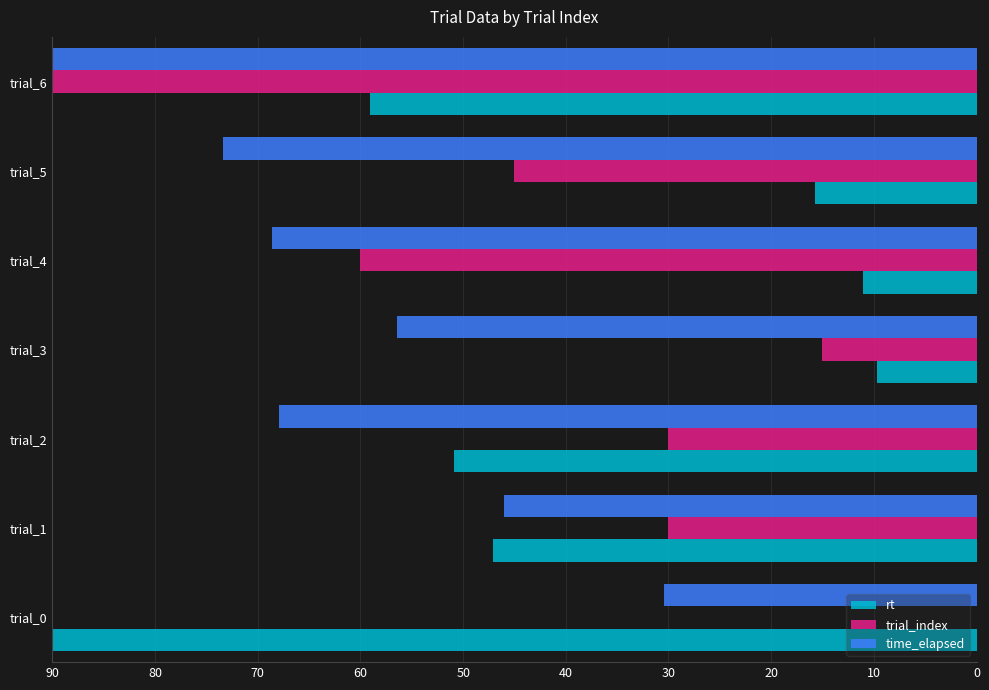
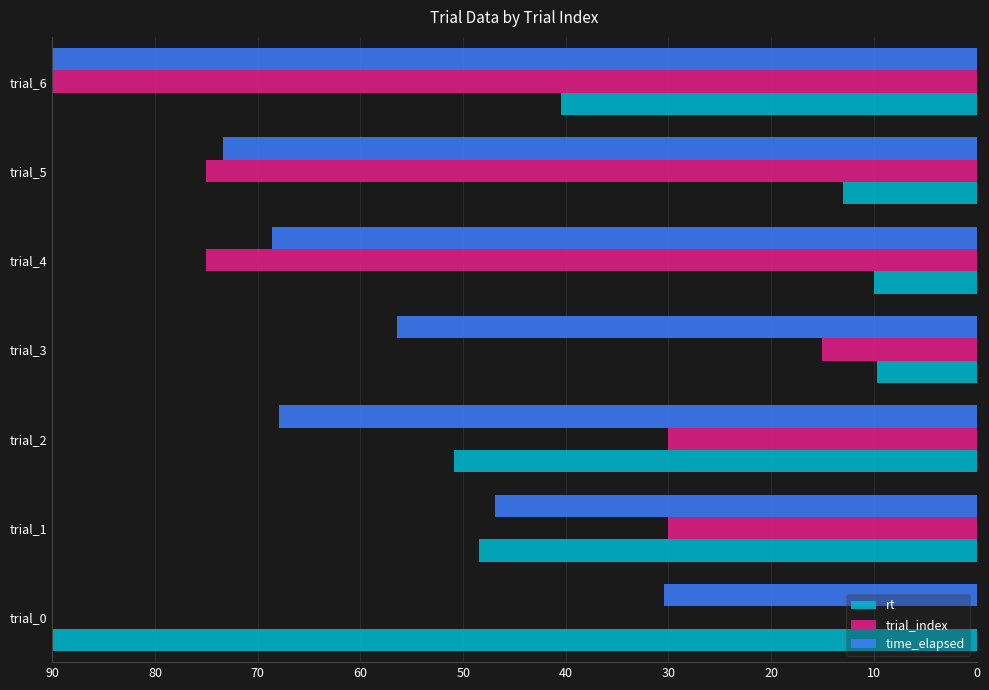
  {
    "rt": {
-     "trial_6": 59.1,
-     "trial_5": 15.7,
-     "trial_4": 11.0,
+     "trial_6": 40.4,
+     "trial_5": 13.0,
+     "trial_4": 10.0,
      "trial_3": 9.7,
      "trial_2": 50.9,
-     "trial_1": 47.1,
+     "trial_1": 48.4,
      "trial_0": 90.0
    },
    "trial_index": {
      "trial_6": 90.0,
-     "trial_5": 45.0,
-     "trial_4": 60.0,
+     "trial_5": 75.0,
+     "trial_4": 75.0,
      "trial_3": 15.0,
      "trial_2": 30.0,
      "trial_1": 30.0,
      "trial_0": 0.0
    },
    "time_elapsed": {
      "trial_6": 90.0,
      "trial_5": 73.4,
      "trial_4": 68.6,
      "trial_3": 56.4,
      "trial_2": 68.0,
-     "trial_1": 46.0,
+     "trial_1": 46.9,
      "trial_0": 30.5
    }
  }
